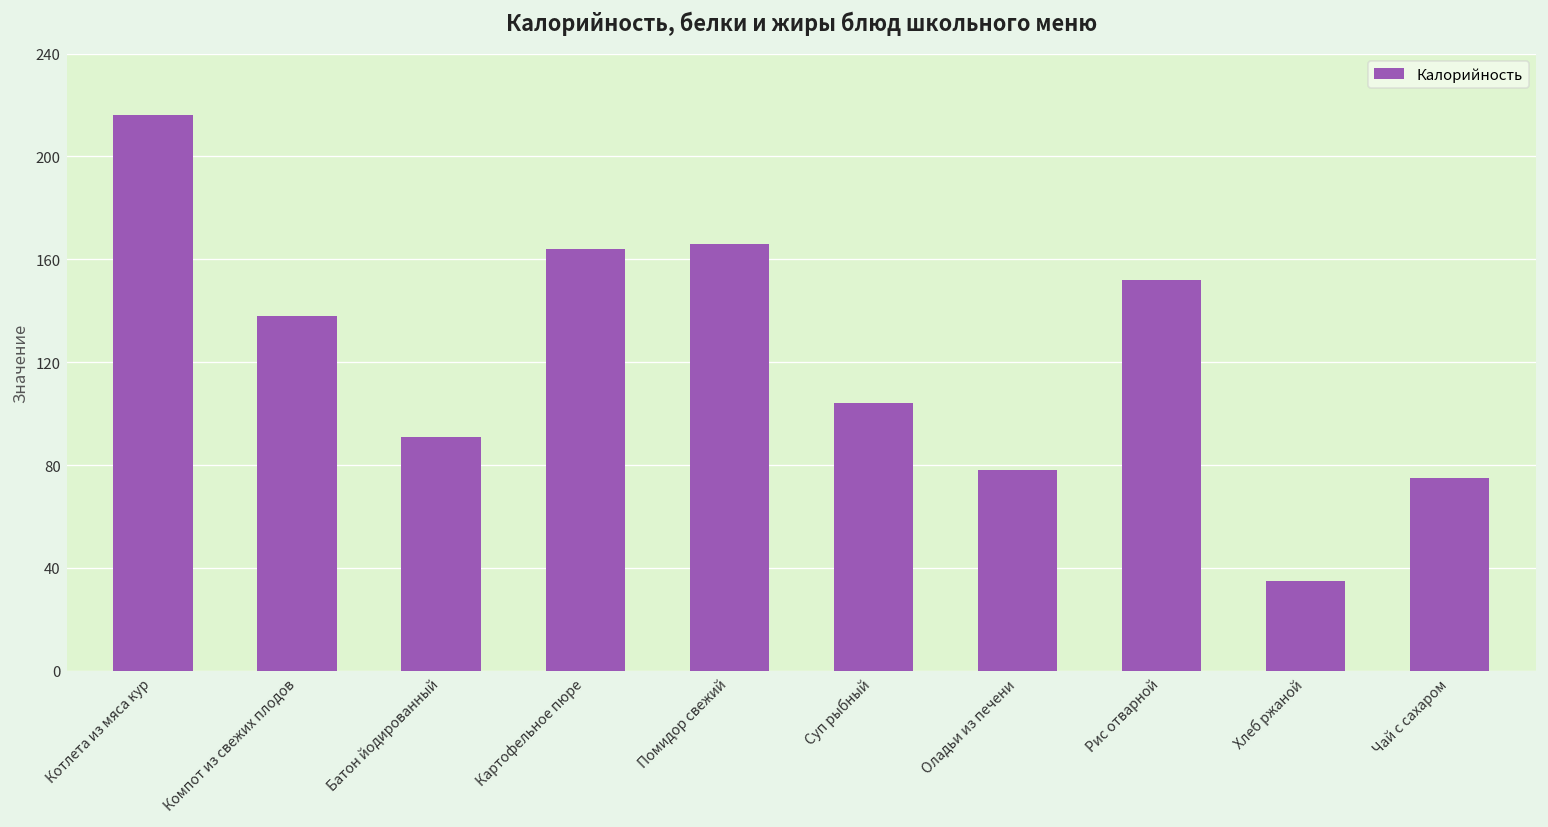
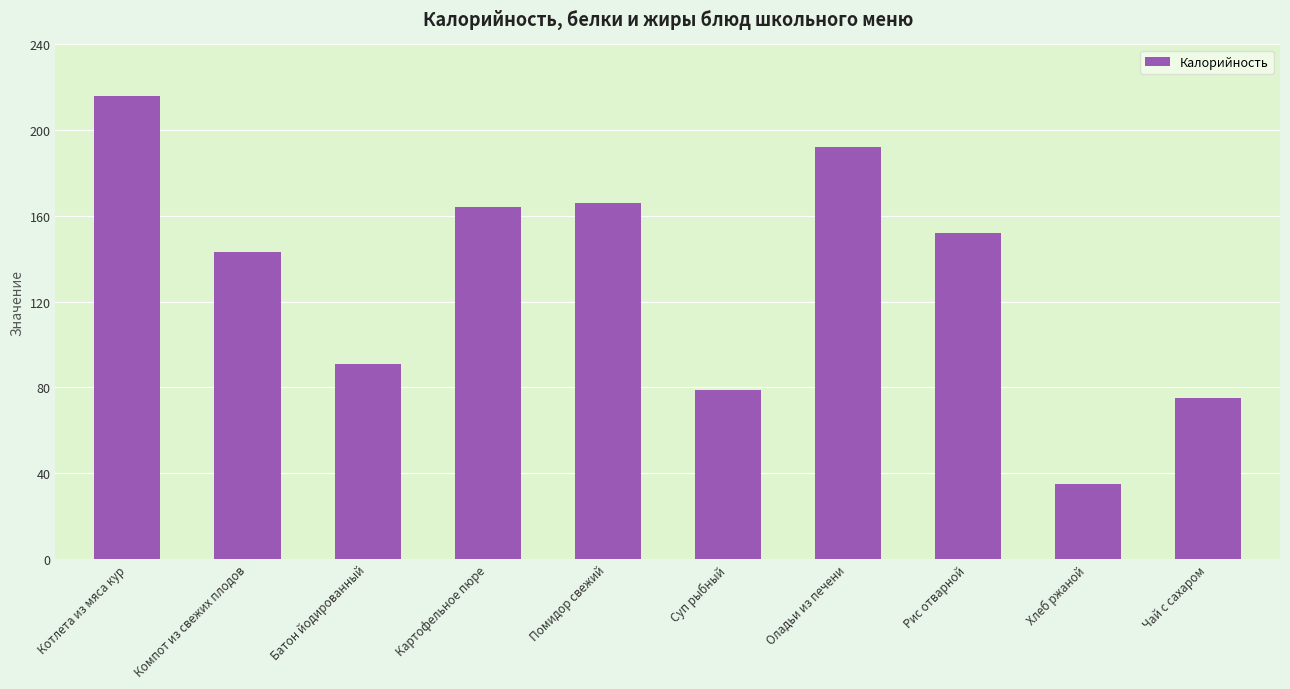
  {
    "Котлета из мяса кур": 216,
-   "Компот из свежих плодов": 138,
+   "Компот из свежих плодов": 143,
    "Батон йодированный": 91,
    "Картофельное пюре": 164,
    "Помидор свежий": 166,
-   "Суп рыбный": 104,
-   "Оладьи из печени": 78,
+   "Суп рыбный": 79,
+   "Оладьи из печени": 192,
    "Рис отварной": 152,
    "Хлеб ржаной": 35,
    "Чай с сахаром": 75
  }
